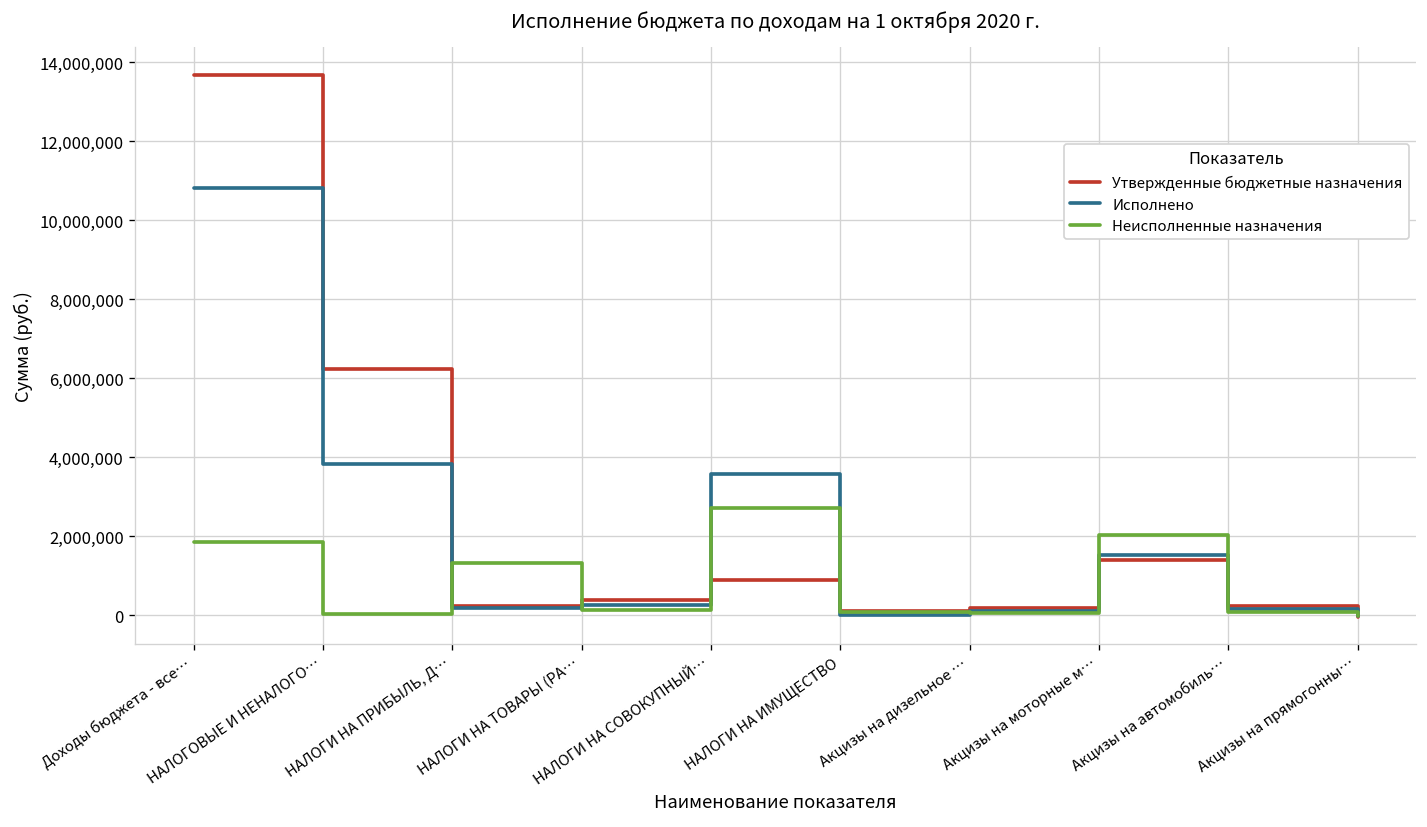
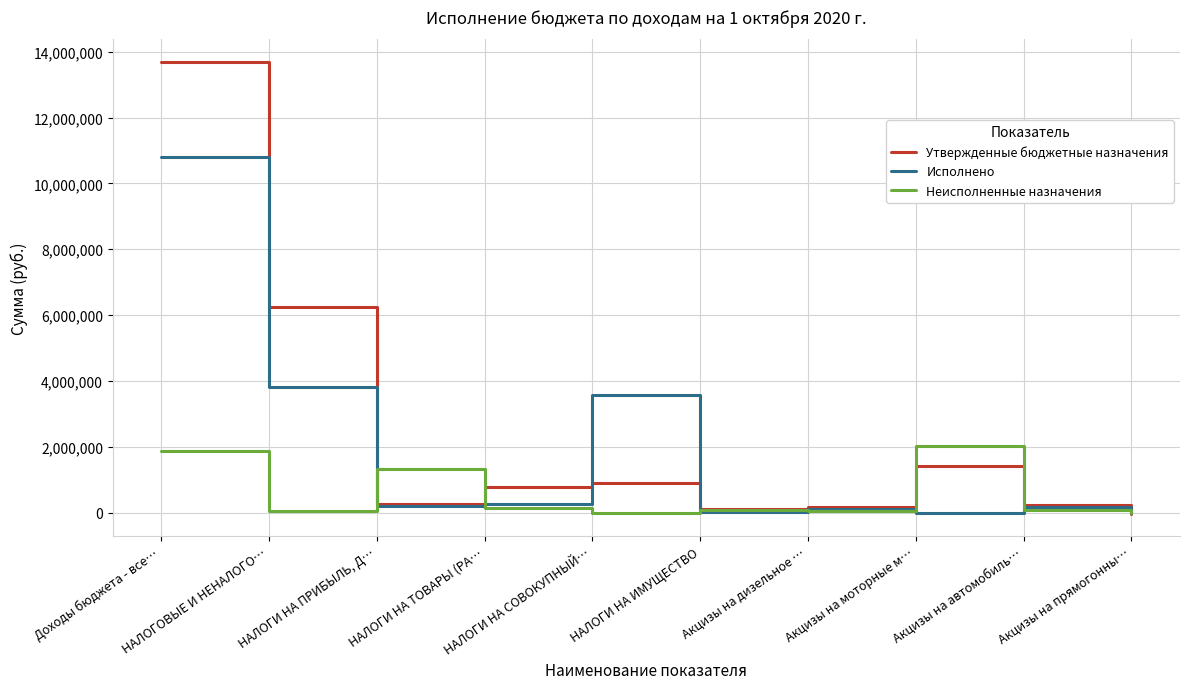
  {
    "Утвержденные бюджетные назначения": {
      "Доходы бюджета - все…": "13,700,000",
      "НАЛОГОВЫЕ И НЕНАЛОГО…": "6,200,000",
-     "НАЛОГИ НА ТОВАРЫ (РА…": "400,000",
+     "НАЛОГИ НА ТОВАРЫ (РА…": "800,000",
      "НАЛОГИ НА СОВОКУПНЫЙ…": "900,000",
      "Акцизы на моторные м…": "1,400,000",
      "Акцизы на автомобиль…": "200,000"
    },
    "Исполнено": {
      "Доходы бюджета - все…": "10,800,000",
      "НАЛОГОВЫЕ И НЕНАЛОГО…": "3,800,000",
      "НАЛОГИ НА ТОВАРЫ (РА…": "300,000",
      "НАЛОГИ НА СОВОКУПНЫЙ…": "3,600,000",
-     "Акцизы на моторные м…": "1,500,000"
+     "Акцизы на моторные м…": "0"
    },
    "Неисполненные назначения": {
      "Доходы бюджета - все…": "1,900,000",
      "НАЛОГОВЫЕ И НЕНАЛОГО…": "0",
      "НАЛОГИ НА ПРИБЫЛЬ, Д…": "1,300,000",
      "НАЛОГИ НА ТОВАРЫ (РА…": "100,000",
-     "НАЛОГИ НА СОВОКУПНЫЙ…": "2,700,000",
+     "НАЛОГИ НА СОВОКУПНЫЙ…": "0",
      "Акцизы на моторные м…": "2,000,000"
    }
  }
